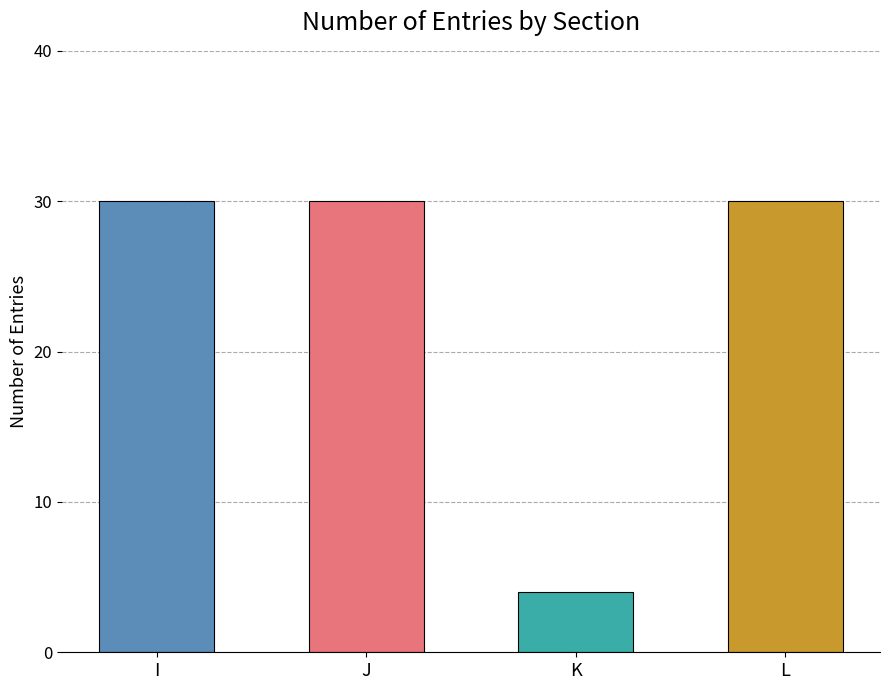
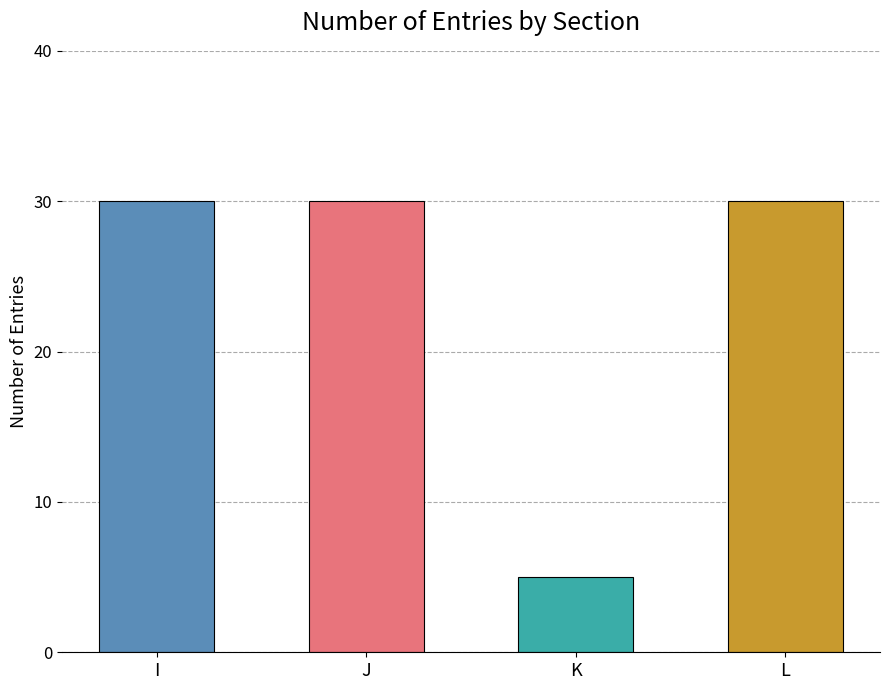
  {
    "I": 30,
    "J": 30,
-   "K": 4,
+   "K": 5,
    "L": 30
  }
